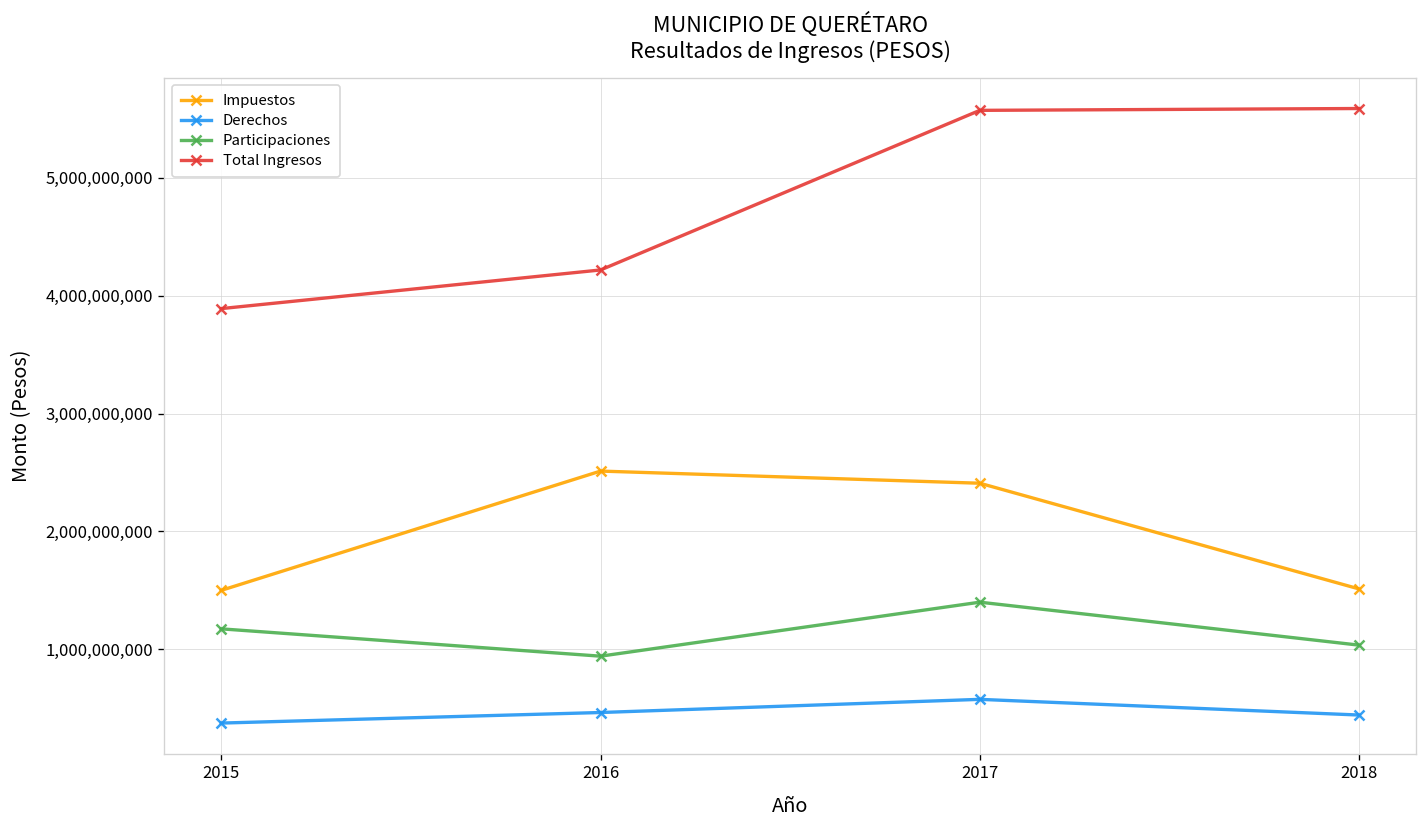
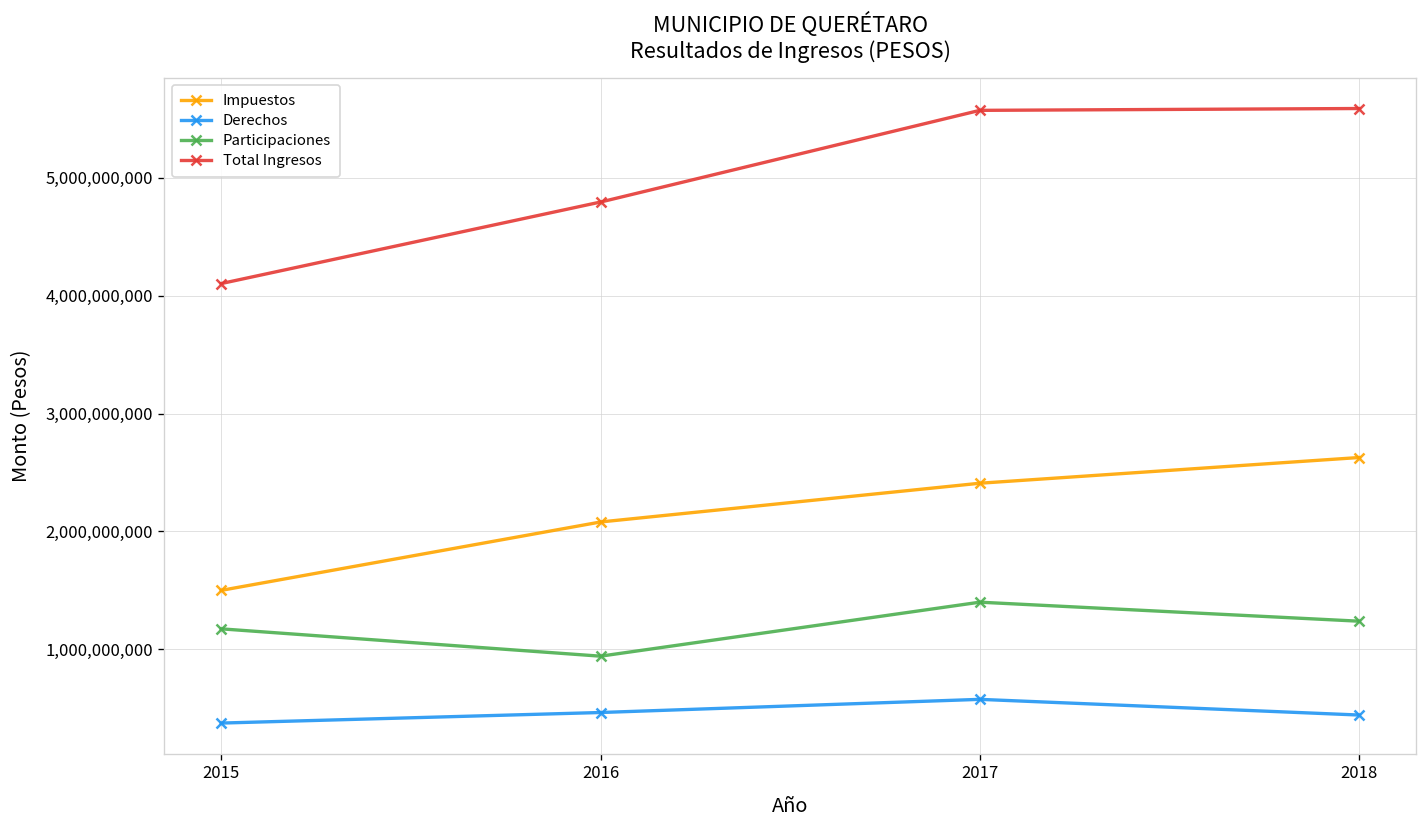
  {
    "Impuestos": {
      "2015": "1,500,000,000",
-     "2016": "2,500,000,000",
+     "2016": "2,100,000,000",
      "2017": "2,400,000,000",
-     "2018": "1,500,000,000"
+     "2018": "2,600,000,000"
    },
    "Derechos": {
      "2015": "400,000,000",
      "2016": "500,000,000",
      "2017": "600,000,000",
      "2018": "400,000,000"
    },
    "Participaciones": {
      "2015": "1,200,000,000",
      "2016": "900,000,000",
      "2017": "1,400,000,000",
-     "2018": "1,000,000,000"
+     "2018": "1,200,000,000"
    },
    "Total Ingresos": {
-     "2015": "3,900,000,000",
-     "2016": "4,200,000,000",
+     "2015": "4,100,000,000",
+     "2016": "4,800,000,000",
      "2017": "5,600,000,000",
      "2018": "5,600,000,000"
    }
  }
